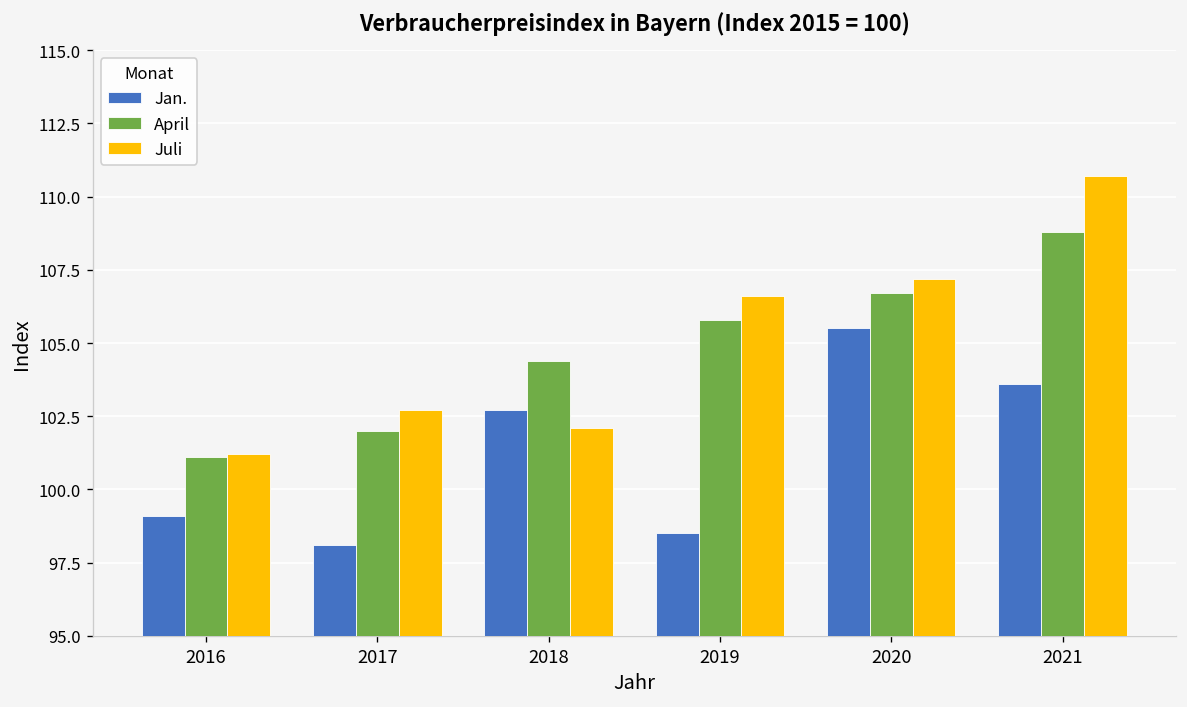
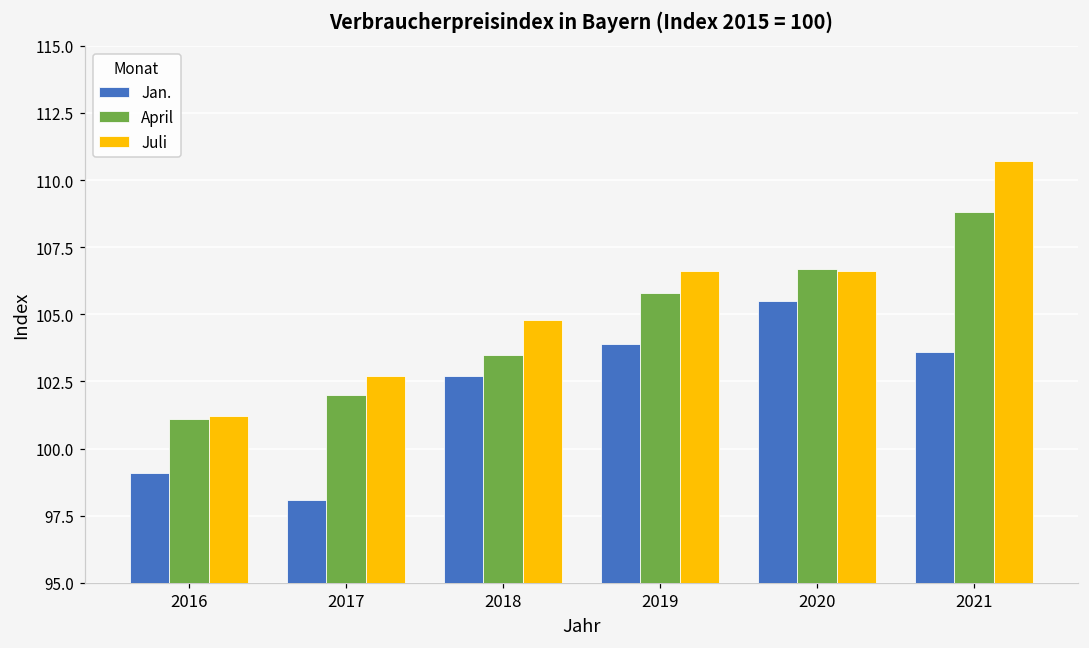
  {
    "Jan.": {
      "2016": 99.1,
      "2017": 98.1,
      "2018": 102.7,
-     "2019": 98.5,
+     "2019": 103.9,
      "2020": 105.5,
      "2021": 103.6
    },
    "April": {
      "2016": 101.1,
      "2017": 102.0,
-     "2018": 104.4,
+     "2018": 103.5,
      "2019": 105.8,
      "2020": 106.7,
      "2021": 108.8
    },
    "Juli": {
      "2016": 101.2,
      "2017": 102.7,
-     "2018": 102.1,
+     "2018": 104.8,
      "2019": 106.6,
-     "2020": 107.2,
+     "2020": 106.6,
      "2021": 110.7
    }
  }
